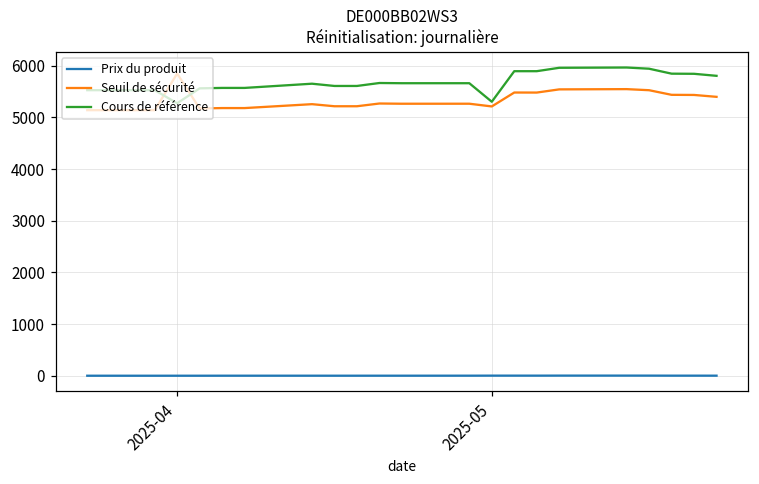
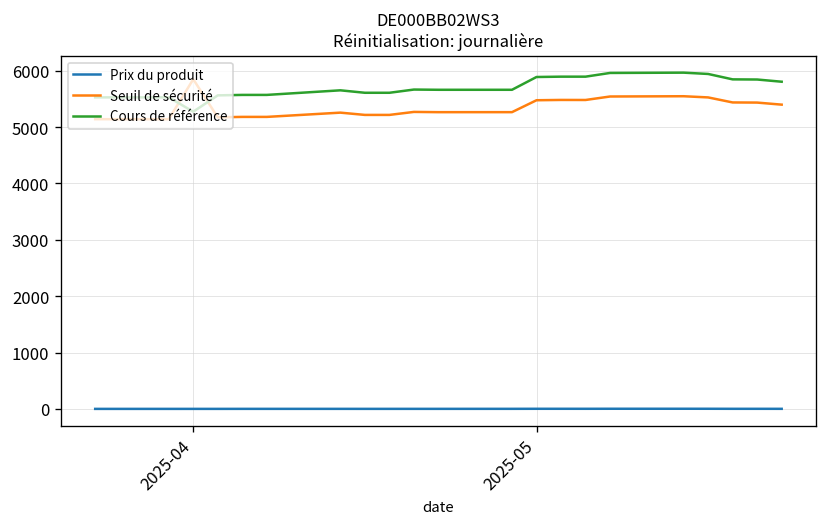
  {
    "Prix du produit": {
      "2025-04": 0,
      "2025-05": 0
    },
    "Seuil de sécurité": {
-     "2025-05": 5200
+     "2025-05": 5500
    },
    "Cours de référence": {
-     "2025-05": 5300
+     "2025-05": 5900
    }
  }
